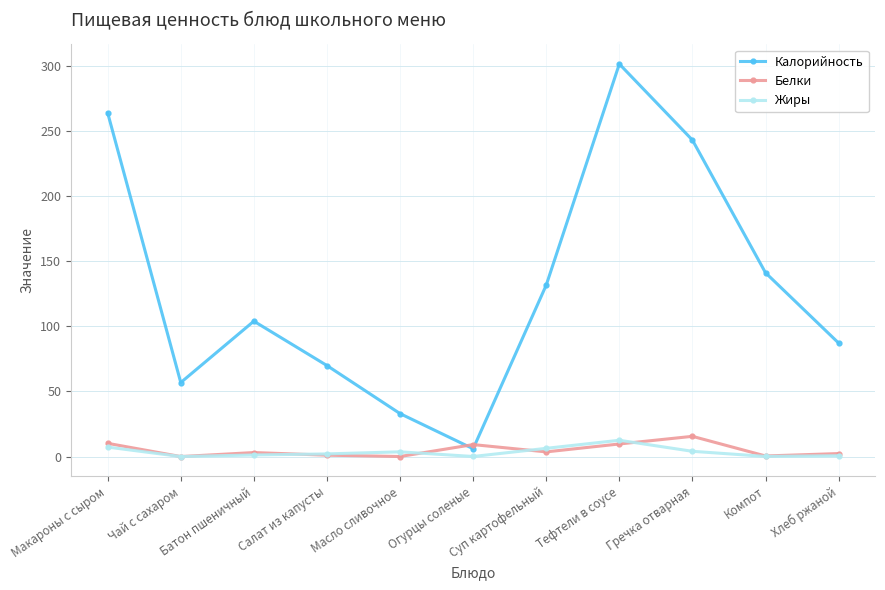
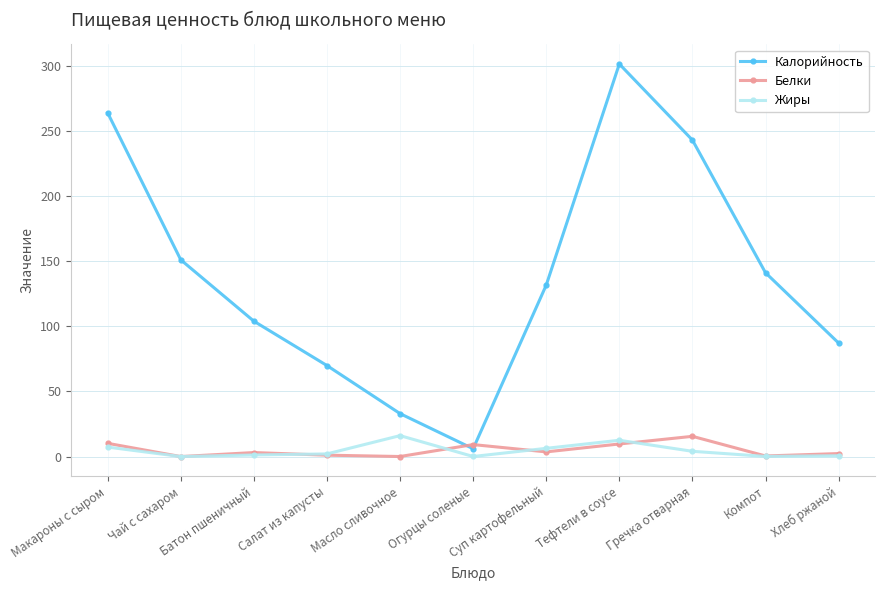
  {
    "Калорийность": {
      "Макароны с сыром": 264,
-     "Чай с сахаром": 57,
+     "Чай с сахаром": 151,
      "Батон пшеничный": 104,
      "Салат из капусты": 70,
      "Масло сливочное": 33,
      "Огурцы соленые": 6,
      "Суп картофельный": 132,
      "Тефтели в соусе": 302,
      "Гречка отварная": 243,
      "Компот": 141,
      "Хлеб ржаной": 87
    },
    "Белки": {
      "Макароны с сыром": 10,
      "Масло сливочное": 0,
      "Огурцы соленые": 9,
      "Суп картофельный": 4,
      "Тефтели в соусе": 10,
      "Гречка отварная": 16
    },
    "Жиры": {
      "Макароны с сыром": 7,
-     "Масло сливочное": 4,
+     "Масло сливочное": 16,
      "Огурцы соленые": 0,
      "Суп картофельный": 6,
      "Тефтели в соусе": 13,
      "Гречка отварная": 4
    }
  }
